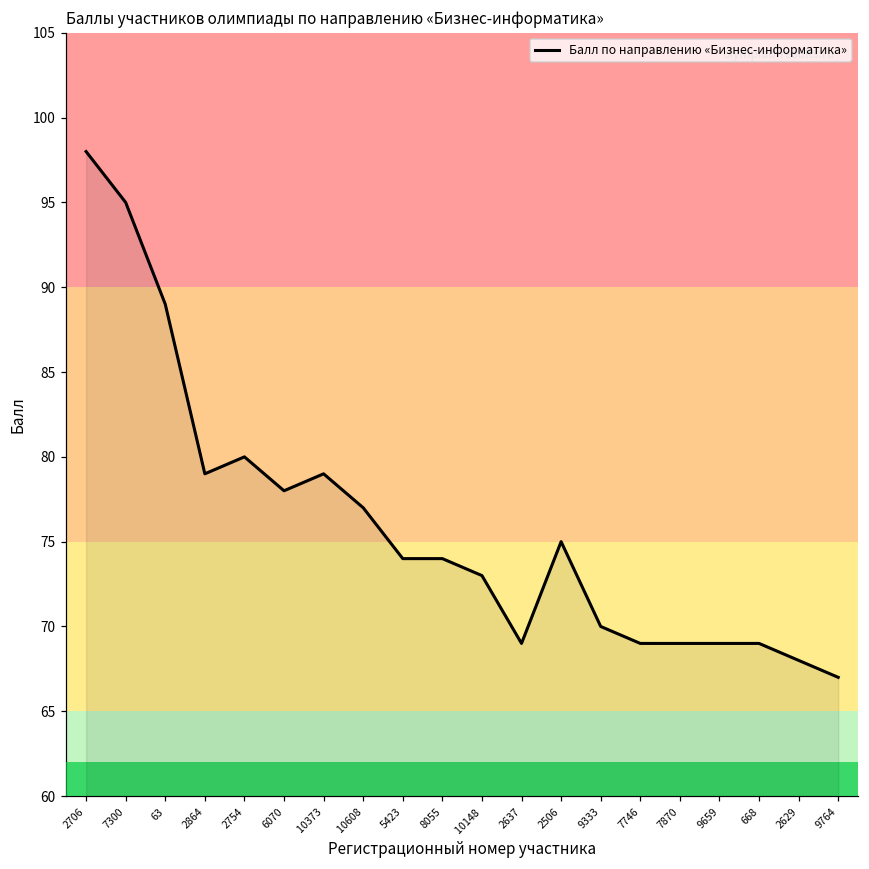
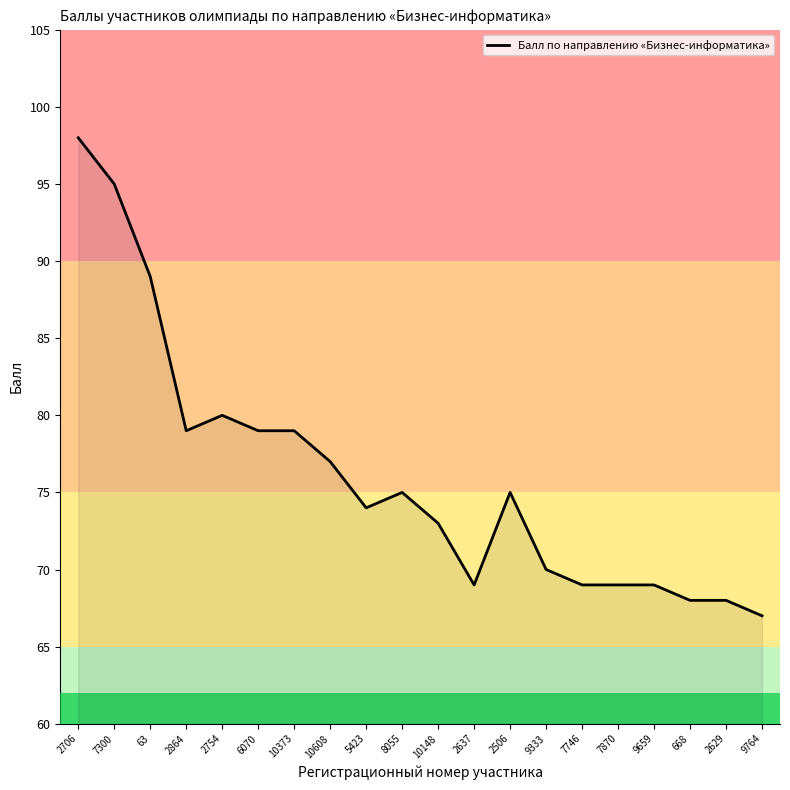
  {
    "2706": 98,
    "7300": 95,
    "63": 89,
    "2864": 79,
    "2754": 80,
-   "6070": 78,
+   "6070": 79,
    "10373": 79,
    "10608": 77,
    "5423": 74,
-   "8055": 74,
+   "8055": 75,
    "10148": 73,
    "2637": 69,
    "2506": 75,
    "9333": 70,
    "7746": 69,
    "7870": 69,
    "9659": 69,
-   "668": 69,
+   "668": 68,
    "2629": 68,
    "9764": 67
  }
